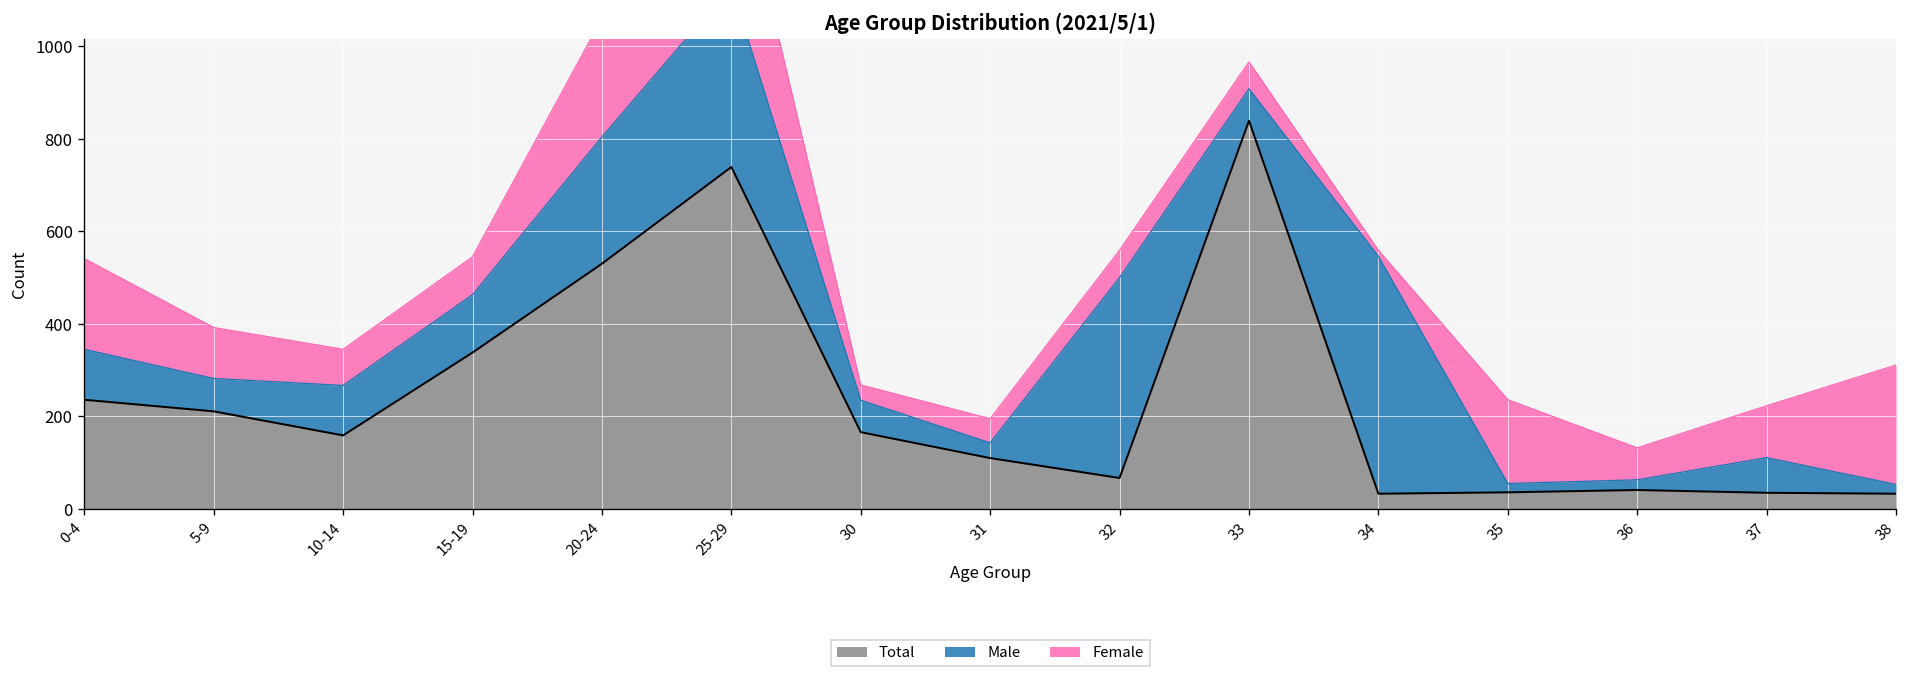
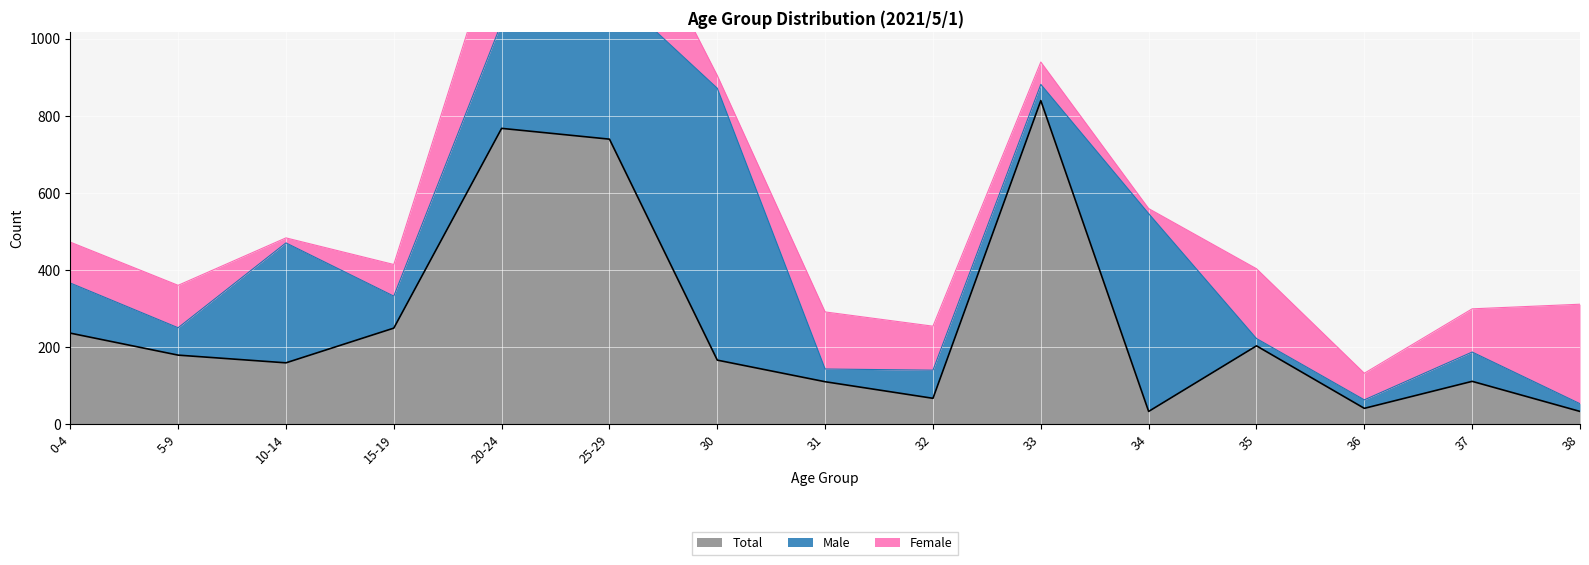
  {
    "Total": {
      "0-4": 240,
-     "5-9": 210,
+     "5-9": 180,
      "10-14": 160,
-     "15-19": 340,
-     "20-24": 530,
+     "15-19": 250,
+     "20-24": 770,
      "25-29": 740,
      "30": 170,
      "31": 110,
      "32": 70,
      "33": 840,
      "34": 30,
-     "35": 40,
+     "35": 200,
      "36": 40,
-     "37": 40,
+     "37": 110,
      "38": 30
    },
    "Male": {
-     "0-4": 110,
+     "0-4": 130,
      "5-9": 70,
-     "10-14": 110,
-     "15-19": 130,
-     "30": 70,
+     "10-14": 310,
+     "15-19": 80,
+     "30": 710,
      "31": 30,
-     "32": 430,
-     "33": 70,
+     "32": 70,
+     "33": 40,
      "34": 510,
      "35": 20,
      "36": 20,
      "37": 80,
      "38": 20
    },
    "Female": {
-     "0-4": 200,
+     "0-4": 110,
      "5-9": 110,
-     "10-14": 80,
+     "10-14": 10,
      "15-19": 80,
      "30": 30,
-     "31": 50,
-     "32": 60,
+     "31": 150,
+     "32": 110,
      "33": 60,
      "34": 10,
      "35": 180,
      "36": 70,
      "37": 110,
      "38": 260
    }
  }
